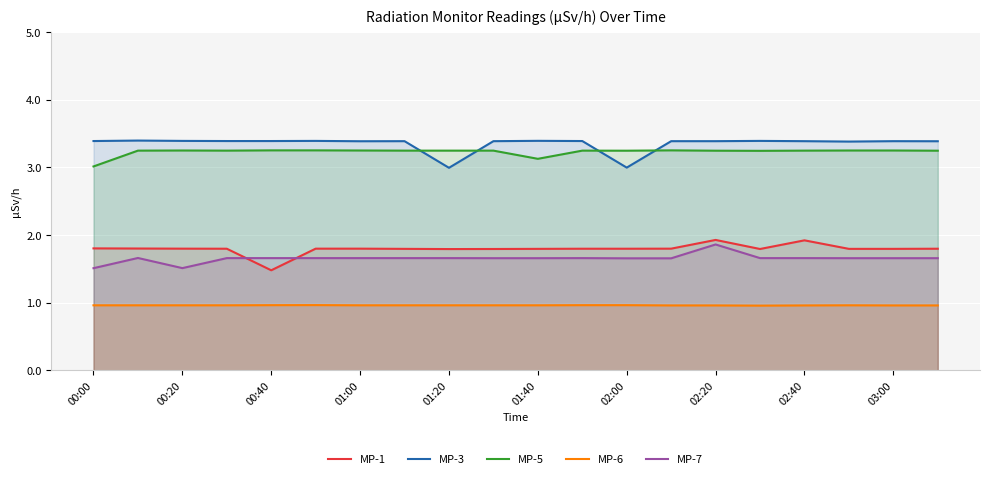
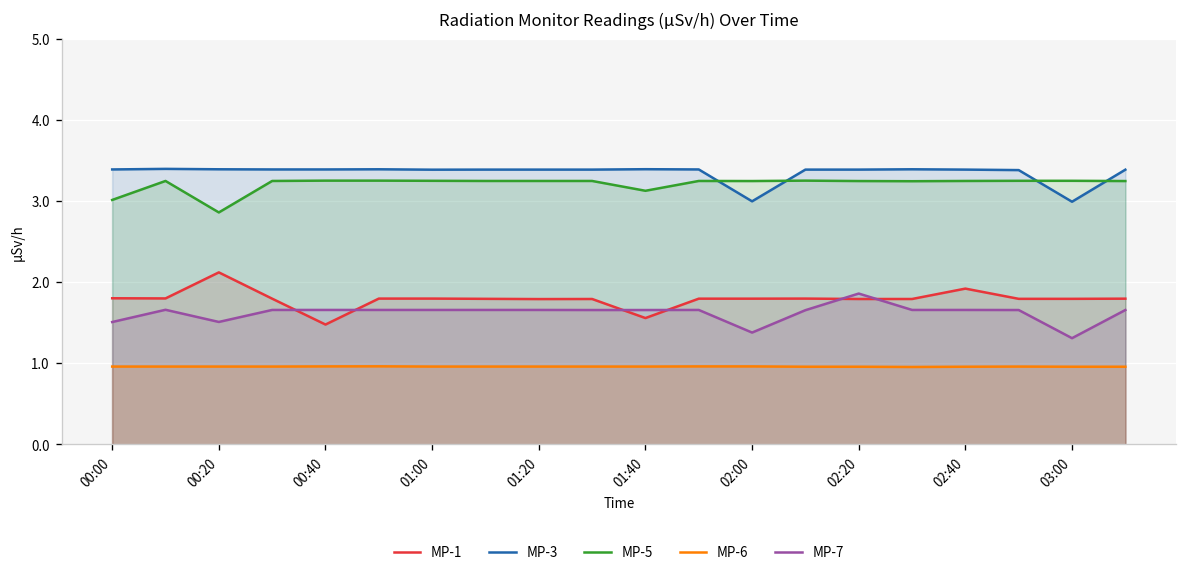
  {
    "MP-1": {
      "00:00": 1.8,
-     "00:20": 1.8,
+     "00:20": 2.1,
      "00:40": 1.5,
      "01:00": 1.8,
      "01:20": 1.8,
-     "01:40": 1.8,
+     "01:40": 1.6,
      "02:00": 1.8,
-     "02:20": 1.9,
+     "02:20": 1.8,
      "02:40": 1.9,
      "03:00": 1.8
    },
    "MP-3": {
      "00:00": 3.4,
      "00:20": 3.4,
      "00:40": 3.4,
      "01:00": 3.4,
-     "01:20": 3.0,
+     "01:20": 3.4,
      "01:40": 3.4,
      "02:00": 3.0,
      "02:20": 3.4,
      "02:40": 3.4,
-     "03:00": 3.4
+     "03:00": 3.0
    },
    "MP-5": {
      "00:00": 3.0,
-     "00:20": 3.3,
+     "00:20": 2.9,
      "00:40": 3.3,
      "01:00": 3.3,
      "01:20": 3.2,
      "01:40": 3.1,
      "02:00": 3.2,
      "02:20": 3.2,
      "02:40": 3.2,
      "03:00": 3.3
    },
    "MP-6": {
      "00:00": 1.0,
      "00:20": 1.0,
      "00:40": 1.0,
      "01:00": 1.0,
      "01:20": 1.0,
      "01:40": 1.0,
      "02:00": 1.0,
      "02:20": 1.0,
      "02:40": 1.0,
      "03:00": 1.0
    },
    "MP-7": {
      "00:00": 1.5,
      "00:20": 1.5,
      "00:40": 1.7,
      "01:00": 1.7,
      "01:20": 1.7,
      "01:40": 1.7,
-     "02:00": 1.7,
+     "02:00": 1.4,
      "02:20": 1.9,
      "02:40": 1.7,
-     "03:00": 1.7
+     "03:00": 1.3
    }
  }
